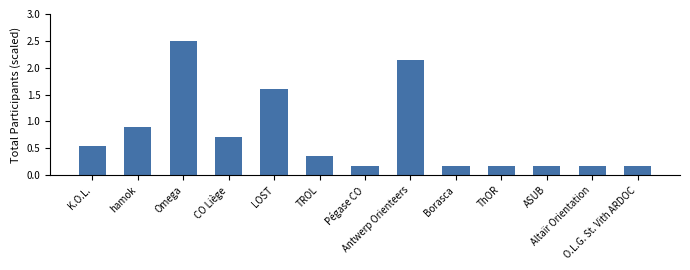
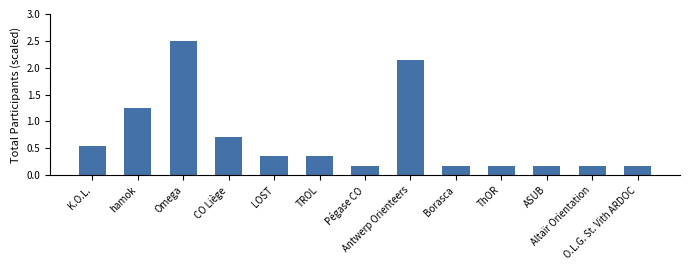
  {
    "K.O.L.": 0.5,
-   "hamok": 0.9,
+   "hamok": 1.3,
    "Omega": 2.5,
    "CO Liège": 0.7,
-   "LOST": 1.6,
+   "LOST": 0.4,
    "TROL": 0.4,
    "Pégase CO": 0.2,
    "Antwerp Orienteers": 2.1,
    "Borasca": 0.2,
    "ThOR": 0.2,
    "ASUB": 0.2,
    "Altaïr Orientation": 0.2,
    "O.L.G. St. Vith ARDOC": 0.2
  }
